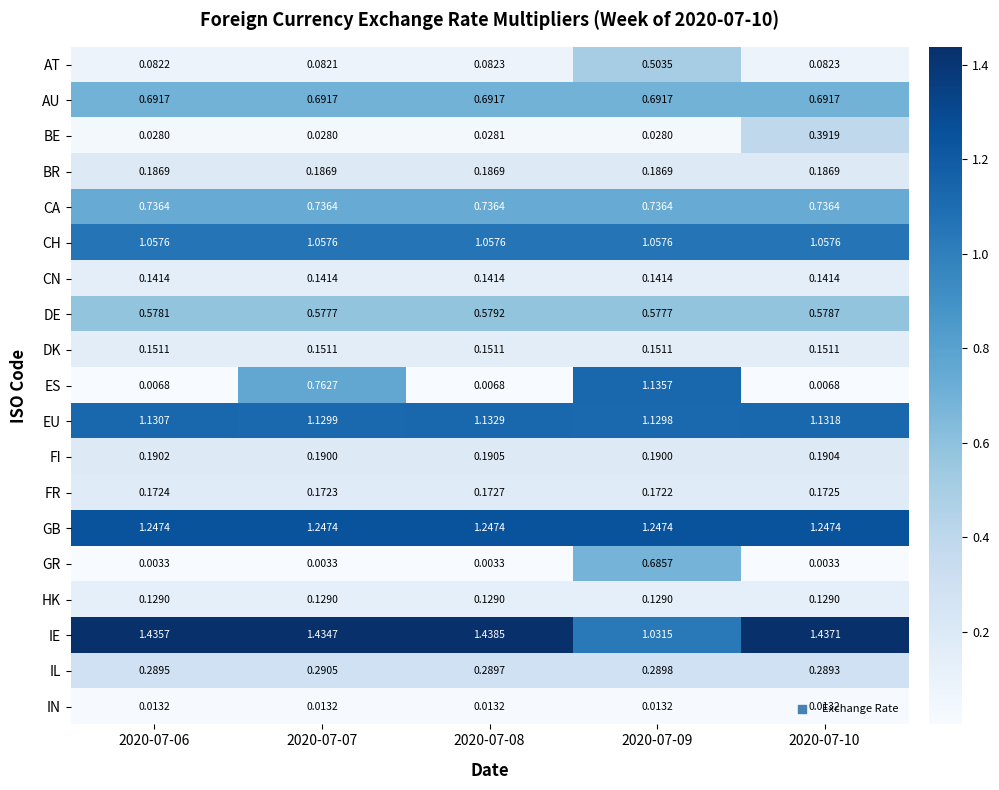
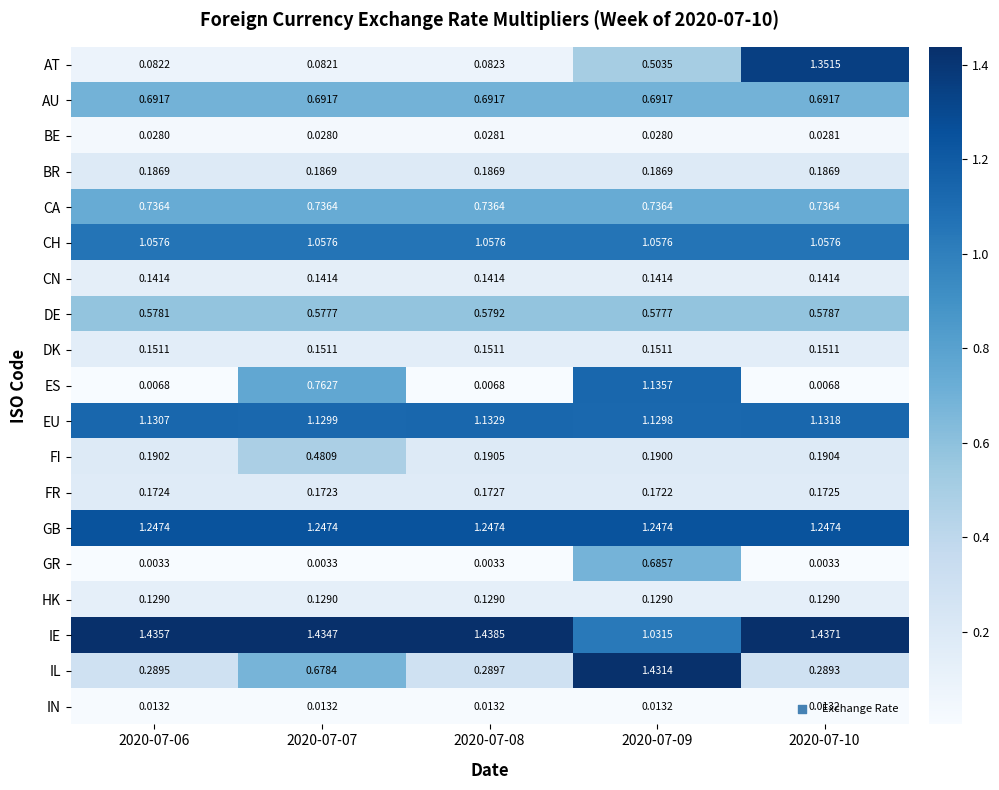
  {
    "AT": {
      "2020-07-06": 0.0822,
      "2020-07-07": 0.0821,
      "2020-07-08": 0.0823,
      "2020-07-09": 0.5035,
-     "2020-07-10": 0.0823
+     "2020-07-10": 1.3515
    },
    "AU": {
      "2020-07-06": 0.6917,
      "2020-07-07": 0.6917,
      "2020-07-08": 0.6917,
      "2020-07-09": 0.6917,
      "2020-07-10": 0.6917
    },
    "BE": {
      "2020-07-06": 0.0280,
      "2020-07-07": 0.0280,
      "2020-07-08": 0.0281,
      "2020-07-09": 0.0280,
-     "2020-07-10": 0.3919
+     "2020-07-10": 0.0281
    },
    "BR": {
      "2020-07-06": 0.1869,
      "2020-07-07": 0.1869,
      "2020-07-08": 0.1869,
      "2020-07-09": 0.1869,
      "2020-07-10": 0.1869
    },
    "CA": {
      "2020-07-06": 0.7364,
      "2020-07-07": 0.7364,
      "2020-07-08": 0.7364,
      "2020-07-09": 0.7364,
      "2020-07-10": 0.7364
    },
    "CH": {
      "2020-07-06": 1.0576,
      "2020-07-07": 1.0576,
      "2020-07-08": 1.0576,
      "2020-07-09": 1.0576,
      "2020-07-10": 1.0576
    },
    "CN": {
      "2020-07-06": 0.1414,
      "2020-07-07": 0.1414,
      "2020-07-08": 0.1414,
      "2020-07-09": 0.1414,
      "2020-07-10": 0.1414
    },
    "DE": {
      "2020-07-06": 0.5781,
      "2020-07-07": 0.5777,
      "2020-07-08": 0.5792,
      "2020-07-09": 0.5777,
      "2020-07-10": 0.5787
    },
    "DK": {
      "2020-07-06": 0.1511,
      "2020-07-07": 0.1511,
      "2020-07-08": 0.1511,
      "2020-07-09": 0.1511,
      "2020-07-10": 0.1511
    },
    "ES": {
      "2020-07-06": 0.0068,
      "2020-07-07": 0.7627,
      "2020-07-08": 0.0068,
      "2020-07-09": 1.1357,
      "2020-07-10": 0.0068
    },
    "EU": {
      "2020-07-06": 1.1307,
      "2020-07-07": 1.1299,
      "2020-07-08": 1.1329,
      "2020-07-09": 1.1298,
      "2020-07-10": 1.1318
    },
    "FI": {
      "2020-07-06": 0.1902,
-     "2020-07-07": 0.1900,
+     "2020-07-07": 0.4809,
      "2020-07-08": 0.1905,
      "2020-07-09": 0.1900,
      "2020-07-10": 0.1904
    },
    "FR": {
      "2020-07-06": 0.1724,
      "2020-07-07": 0.1723,
      "2020-07-08": 0.1727,
      "2020-07-09": 0.1722,
      "2020-07-10": 0.1725
    },
    "GB": {
      "2020-07-06": 1.2474,
      "2020-07-07": 1.2474,
      "2020-07-08": 1.2474,
      "2020-07-09": 1.2474,
      "2020-07-10": 1.2474
    },
    "GR": {
      "2020-07-06": 0.0033,
      "2020-07-07": 0.0033,
      "2020-07-08": 0.0033,
      "2020-07-09": 0.6857,
      "2020-07-10": 0.0033
    },
    "HK": {
      "2020-07-06": 0.1290,
      "2020-07-07": 0.1290,
      "2020-07-08": 0.1290,
      "2020-07-09": 0.1290,
      "2020-07-10": 0.1290
    },
    "IE": {
      "2020-07-06": 1.4357,
      "2020-07-07": 1.4347,
      "2020-07-08": 1.4385,
      "2020-07-09": 1.0315,
      "2020-07-10": 1.4371
    },
    "IL": {
      "2020-07-06": 0.2895,
-     "2020-07-07": 0.2905,
+     "2020-07-07": 0.6784,
      "2020-07-08": 0.2897,
-     "2020-07-09": 0.2898,
+     "2020-07-09": 1.4314,
      "2020-07-10": 0.2893
    },
    "IN": {
      "2020-07-06": 0.0132,
      "2020-07-07": 0.0132,
      "2020-07-08": 0.0132,
      "2020-07-09": 0.0132,
      "2020-07-10": 0.0132
    }
  }
